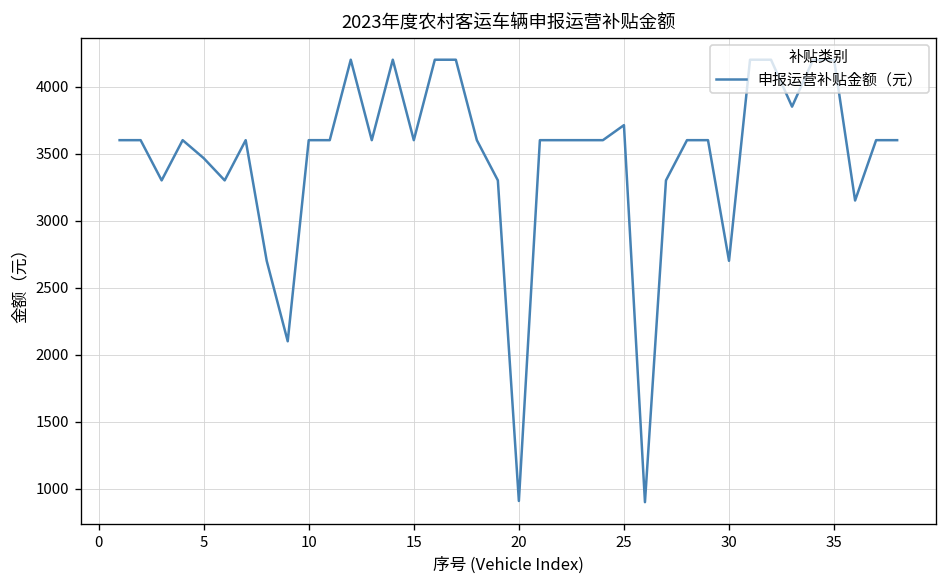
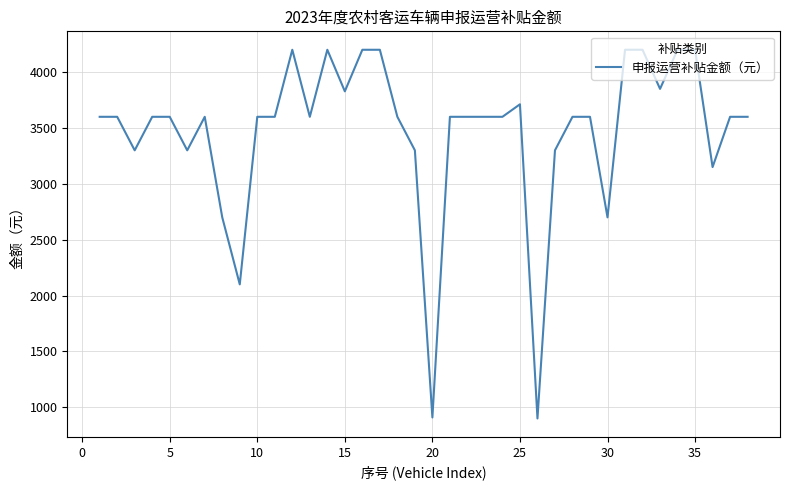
  {
-   "5": 3470,
+   "5": 3600,
    "10": 3600,
-   "15": 3600,
+   "15": 3830,
    "20": 910,
    "25": 3710,
    "30": 2700
  }
